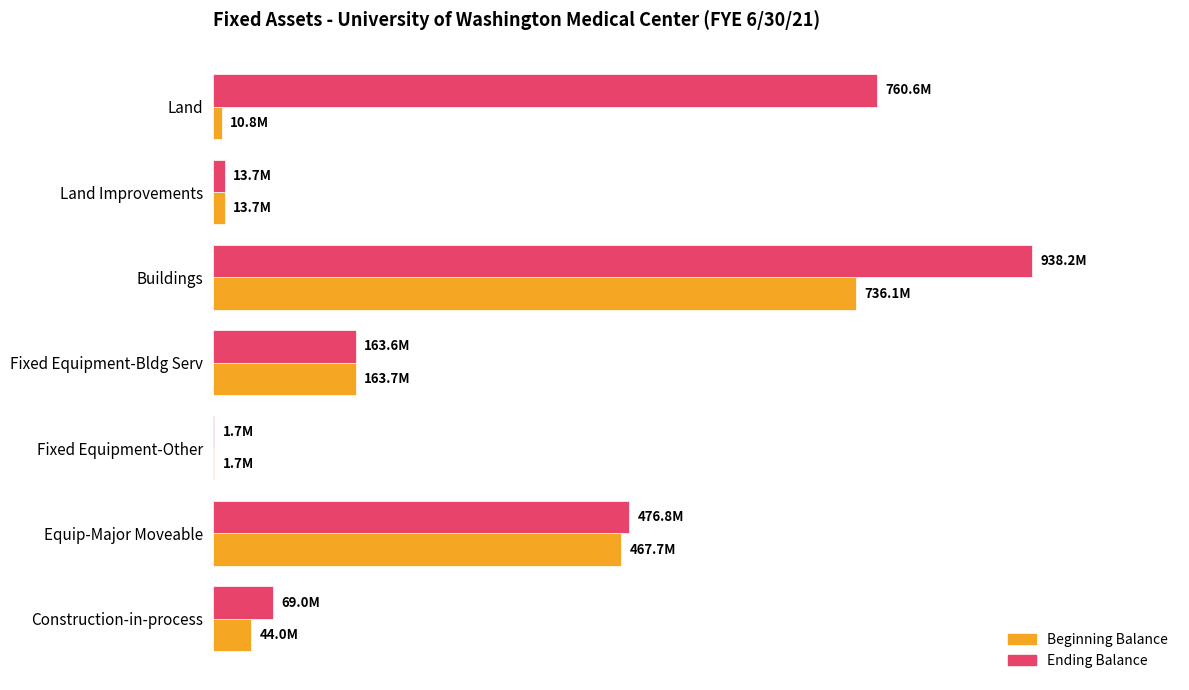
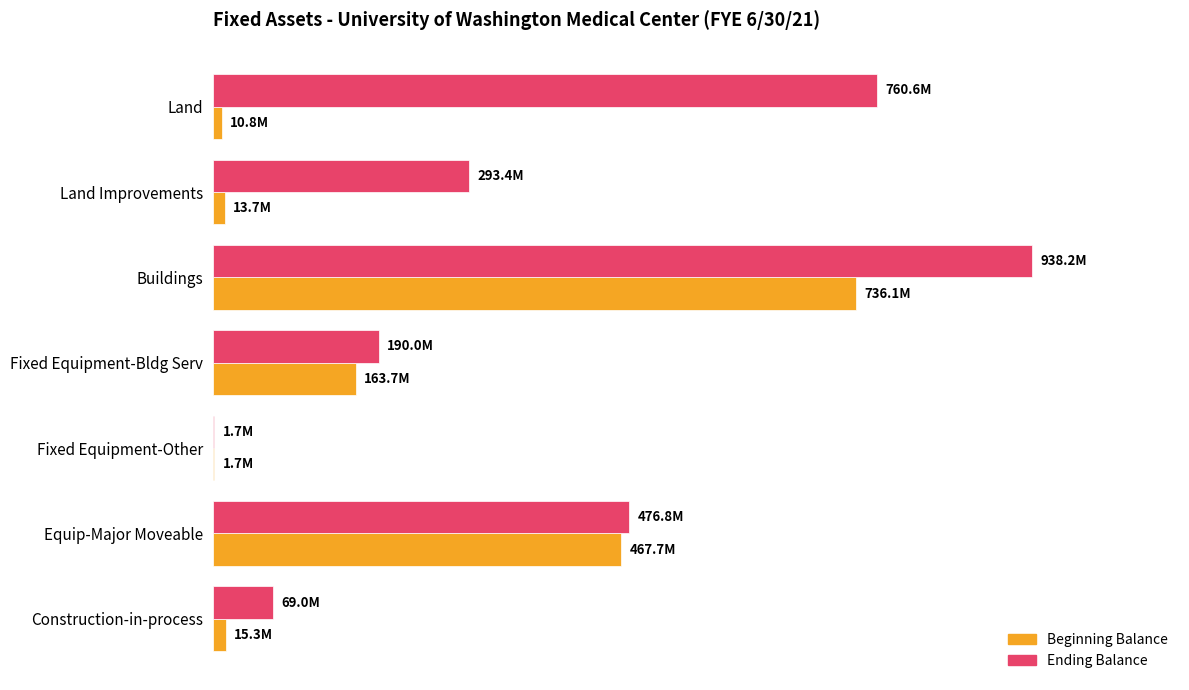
  {
    "Beginning Balance": {
      "Land": "10.8M",
      "Land Improvements": "13.7M",
      "Buildings": "736.1M",
      "Fixed Equipment-Bldg Serv": "163.7M",
      "Fixed Equipment-Other": "1.7M",
      "Equip-Major Moveable": "467.7M",
-     "Construction-in-process": "44.0M"
+     "Construction-in-process": "15.3M"
    },
    "Ending Balance": {
      "Land": "760.6M",
-     "Land Improvements": "13.7M",
+     "Land Improvements": "293.4M",
      "Buildings": "938.2M",
-     "Fixed Equipment-Bldg Serv": "163.6M",
+     "Fixed Equipment-Bldg Serv": "190.0M",
      "Fixed Equipment-Other": "1.7M",
      "Equip-Major Moveable": "476.8M",
      "Construction-in-process": "69.0M"
    }
  }
